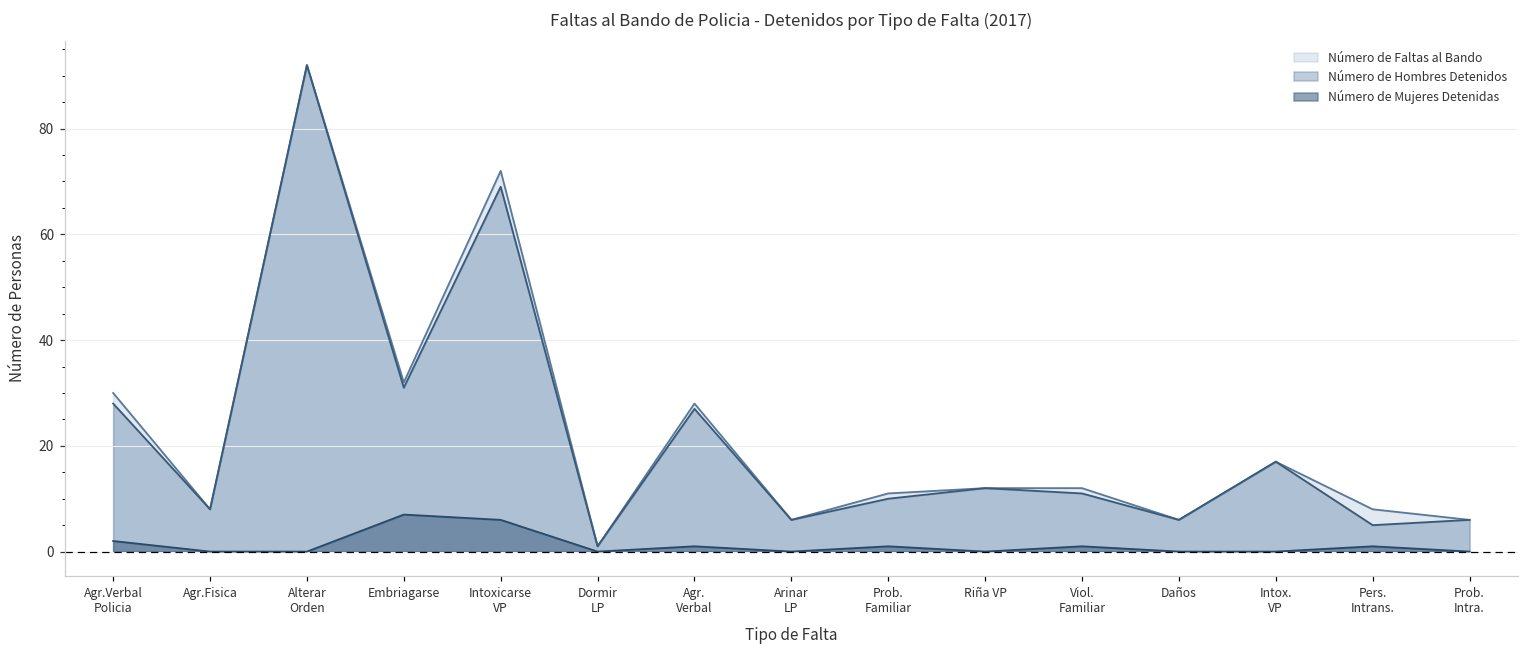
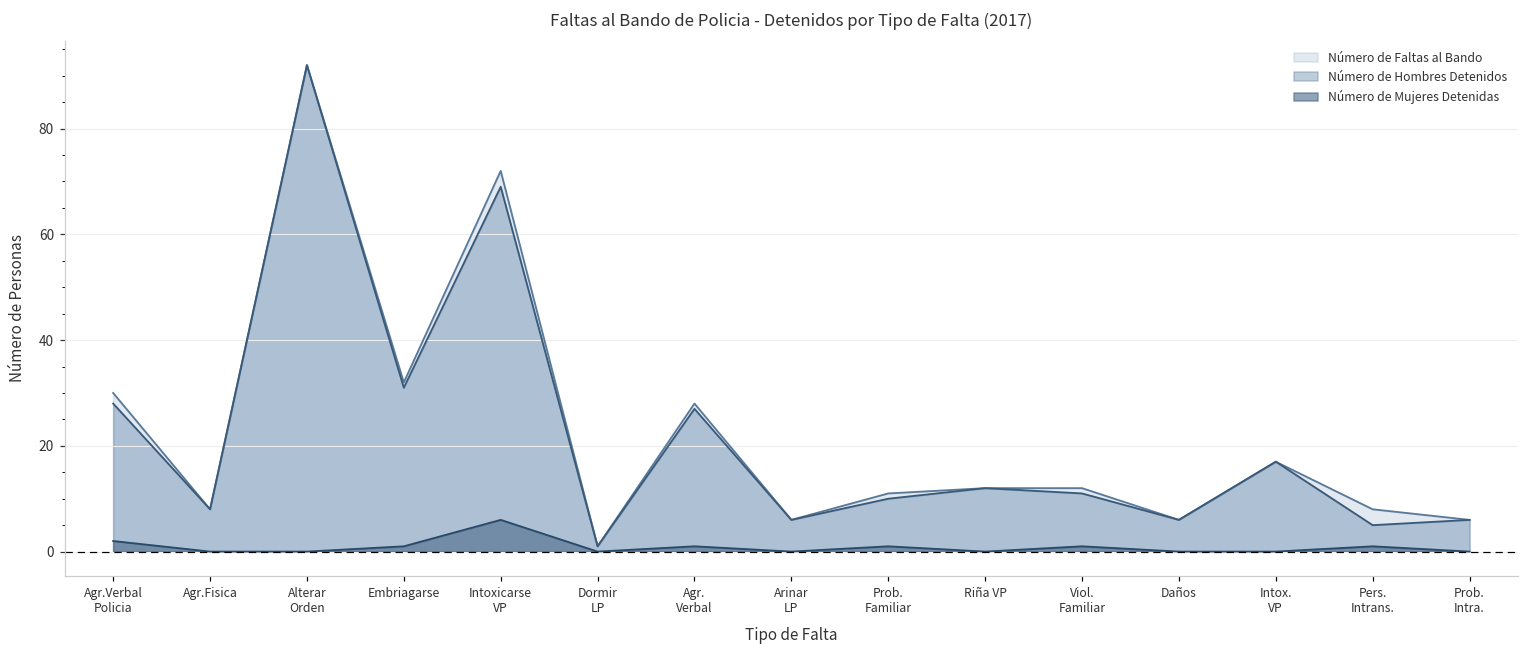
  {
    "Número de Mujeres Detenidas": {
      "Agr.Verbal Policia": 2,
      "Agr.Fisica": 0,
      "Alterar Orden": 0,
-     "Embriagarse": 7,
+     "Embriagarse": 1,
      "Intoxicarse VP": 6,
      "Dormir LP": 0,
      "Agr. Verbal": 1,
      "Arinar LP": 0,
      "Prob. Familiar": 1,
      "Riña VP": 0,
      "Viol. Familiar": 1,
      "Daños": 0,
      "Intox. VP": 0,
      "Pers. Intrans.": 1,
      "Prob. Intra.": 0
    }
  }
